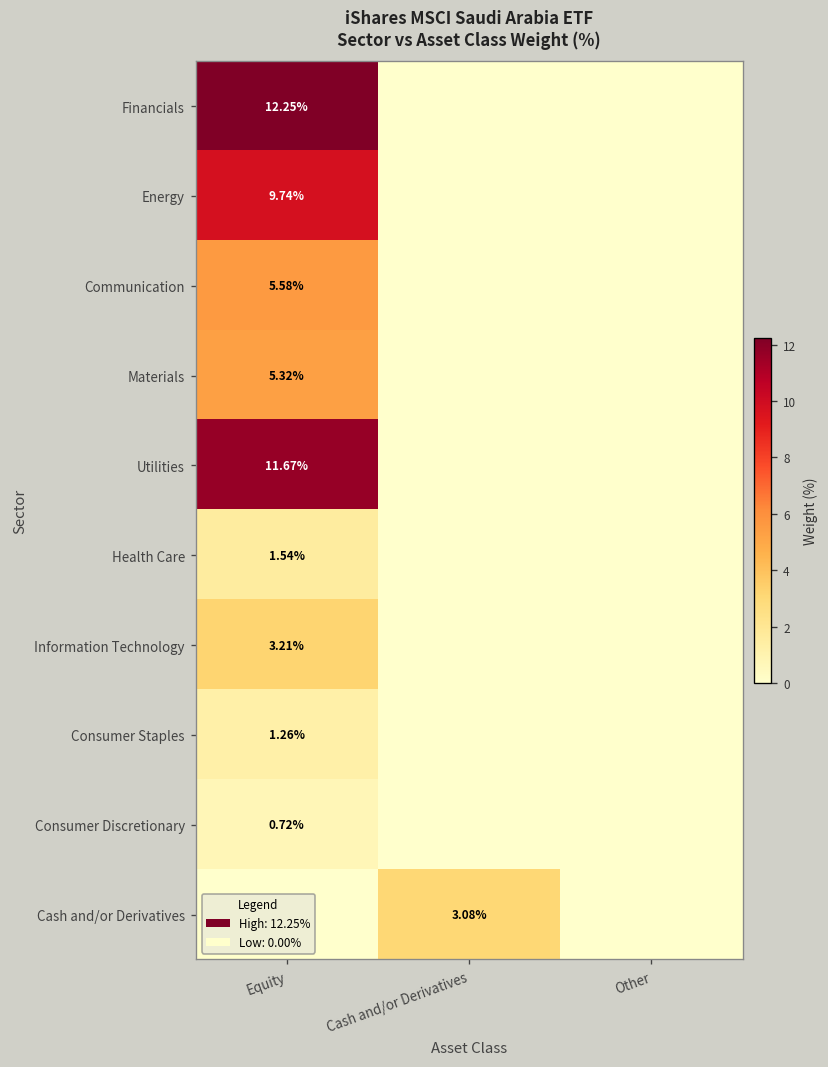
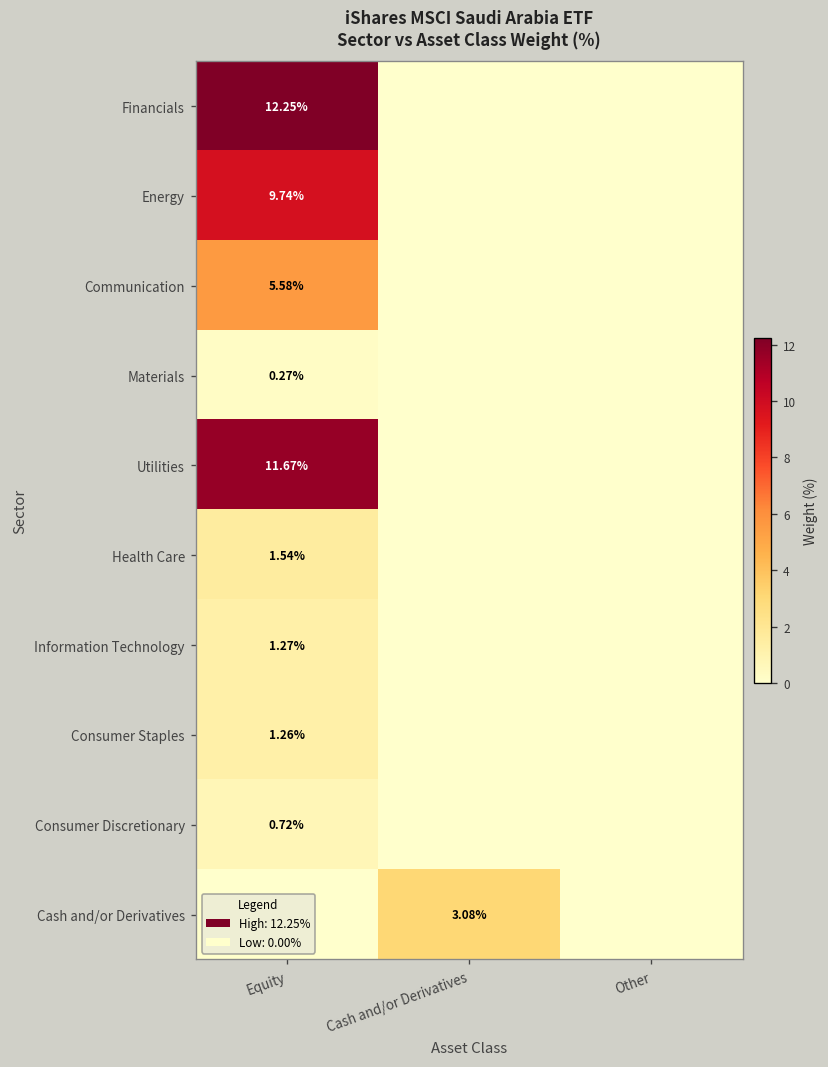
  {
    "Financials": {
      "Equity": "12.25%"
    },
    "Energy": {
      "Equity": "9.74%"
    },
    "Communication": {
      "Equity": "5.58%"
    },
    "Materials": {
-     "Equity": "5.32%"
+     "Equity": "0.27%"
    },
    "Utilities": {
      "Equity": "11.67%"
    },
    "Health Care": {
      "Equity": "1.54%"
    },
    "Information Technology": {
-     "Equity": "3.21%"
+     "Equity": "1.27%"
    },
    "Consumer Staples": {
      "Equity": "1.26%"
    },
    "Consumer Discretionary": {
      "Equity": "0.72%"
    },
    "Cash and/or Derivatives": {
      "Cash and/or Derivatives": "3.08%"
    }
  }
